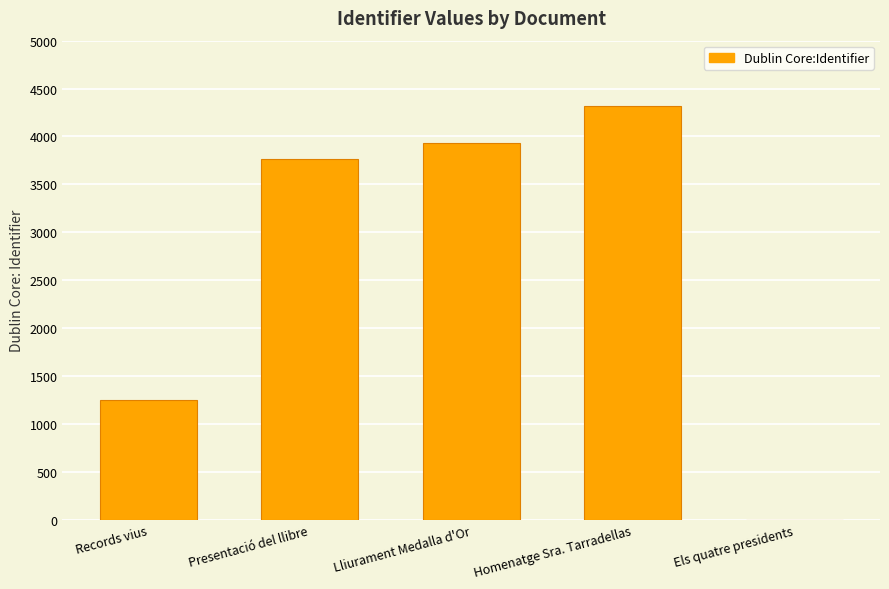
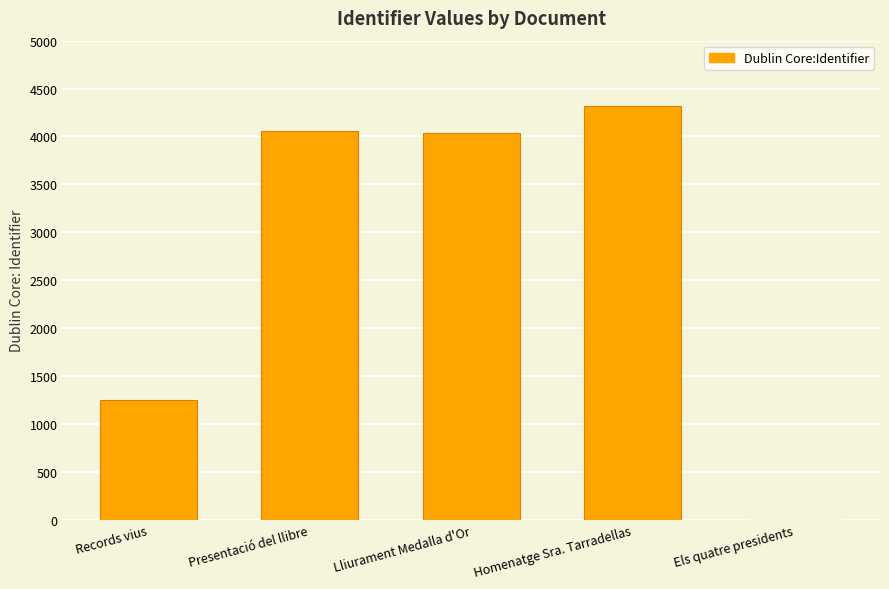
  {
    "Records vius": 1200,
-   "Presentació del llibre": 3800,
-   "Lliurament Medalla d'Or": 3900,
+   "Presentació del llibre": 4100,
+   "Lliurament Medalla d'Or": 4000,
    "Homenatge Sra. Tarradellas": 4300,
    "Els quatre presidents": 0
  }
